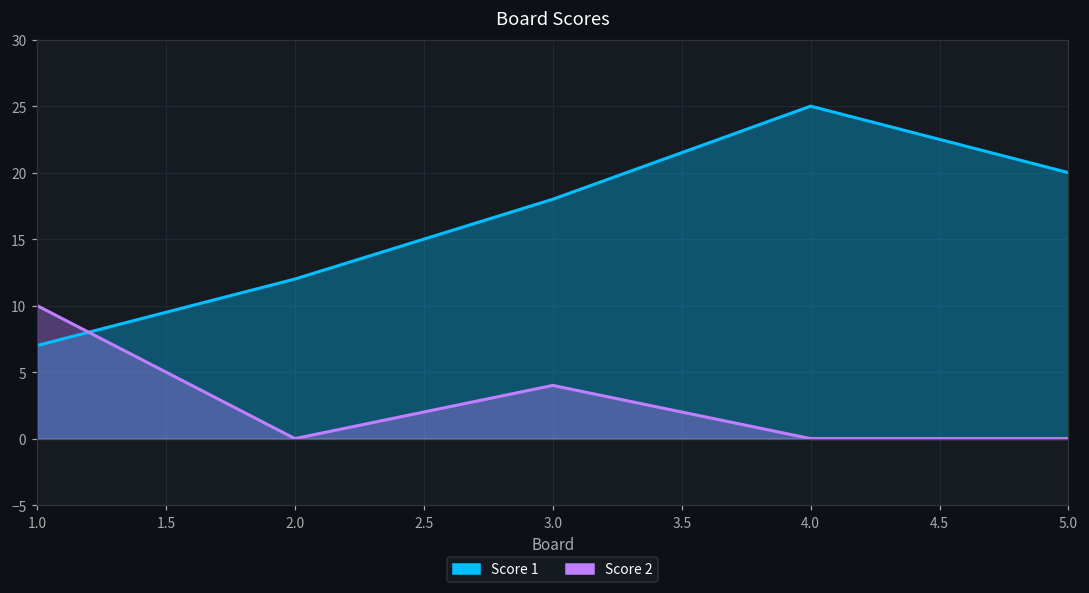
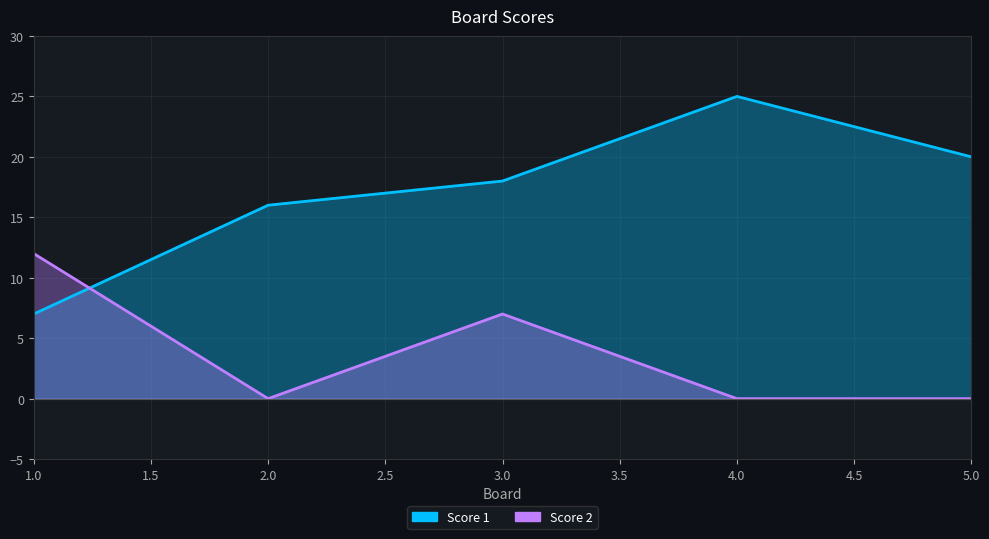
  {
    "Score 1": {
      "1.0": 7,
-     "2.0": 12,
+     "2.0": 16,
      "3.0": 18,
      "4.0": 25,
      "5.0": 20
    },
    "Score 2": {
-     "1.0": 10,
+     "1.0": 12,
      "2.0": 0,
-     "3.0": 4,
+     "3.0": 7,
      "4.0": 0,
      "5.0": 0
    }
  }
